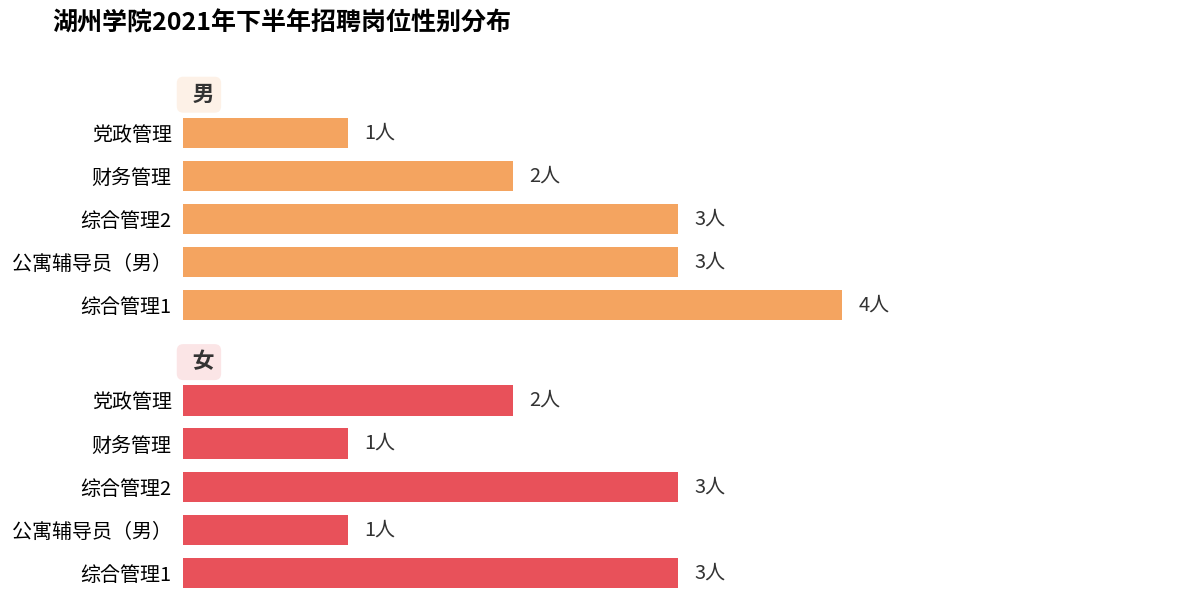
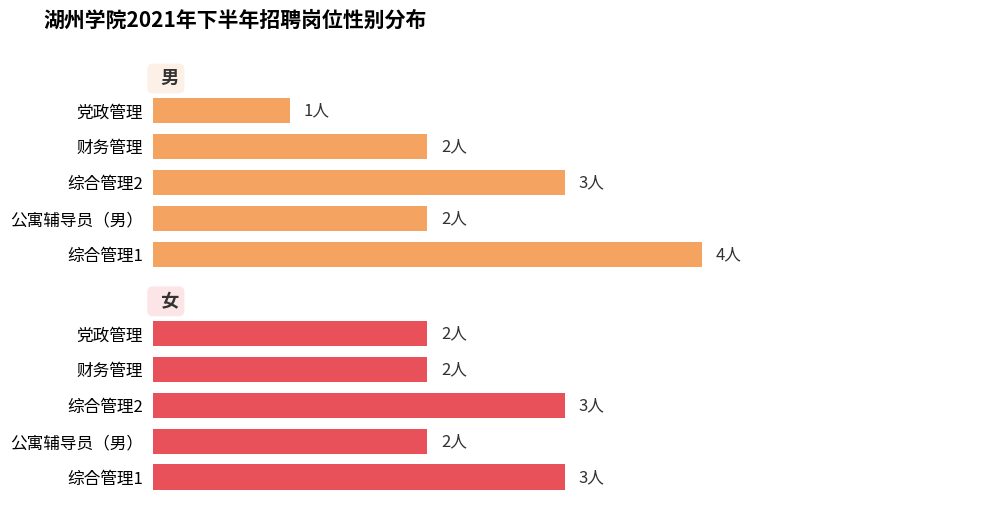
  {
    "男": {
      "党政管理": "1人",
      "财务管理": "2人",
      "综合管理2": "3人",
-     "公寓辅导员（男）": "3人",
+     "公寓辅导员（男）": "2人",
      "综合管理1": "4人"
    },
    "女": {
      "党政管理": "2人",
-     "财务管理": "1人",
+     "财务管理": "2人",
      "综合管理2": "3人",
-     "公寓辅导员（男）": "1人",
+     "公寓辅导员（男）": "2人",
      "综合管理1": "3人"
    }
  }
